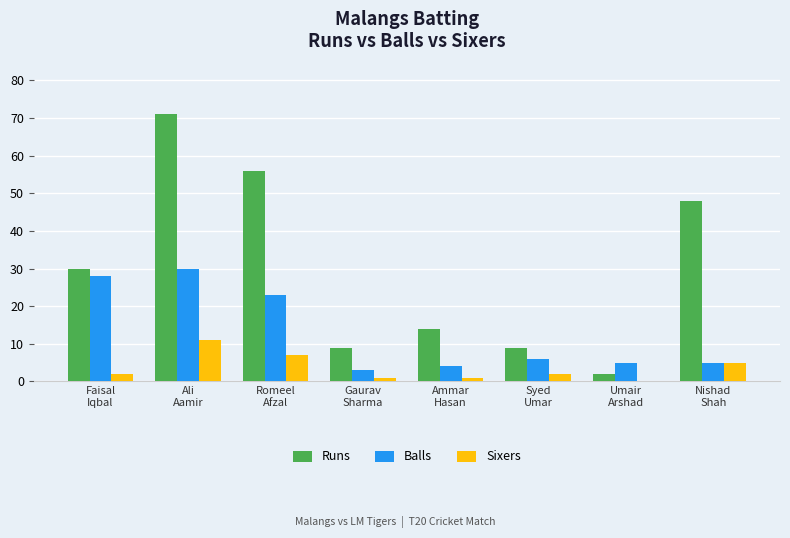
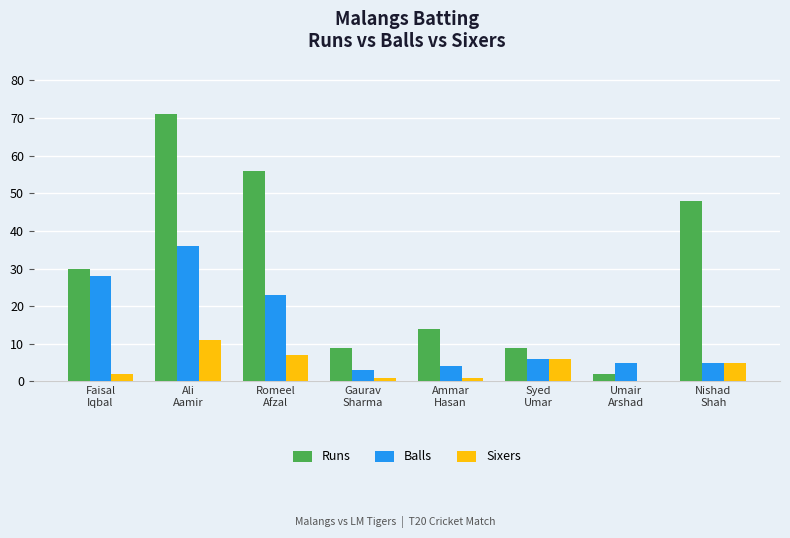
  {
    "Runs": {
      "Faisal Iqbal": 30,
      "Ali Aamir": 71,
      "Romeel Afzal": 56,
      "Gaurav Sharma": 9,
      "Ammar Hasan": 14,
      "Syed Umar": 9,
      "Umair Arshad": 2,
      "Nishad Shah": 48
    },
    "Balls": {
      "Faisal Iqbal": 28,
-     "Ali Aamir": 30,
+     "Ali Aamir": 36,
      "Romeel Afzal": 23,
      "Gaurav Sharma": 3,
      "Ammar Hasan": 4,
      "Syed Umar": 6,
      "Umair Arshad": 5,
      "Nishad Shah": 5
    },
    "Sixers": {
      "Faisal Iqbal": 2,
      "Ali Aamir": 11,
      "Romeel Afzal": 7,
      "Gaurav Sharma": 1,
      "Ammar Hasan": 1,
-     "Syed Umar": 2,
+     "Syed Umar": 6,
      "Umair Arshad": 0,
      "Nishad Shah": 5
    }
  }
